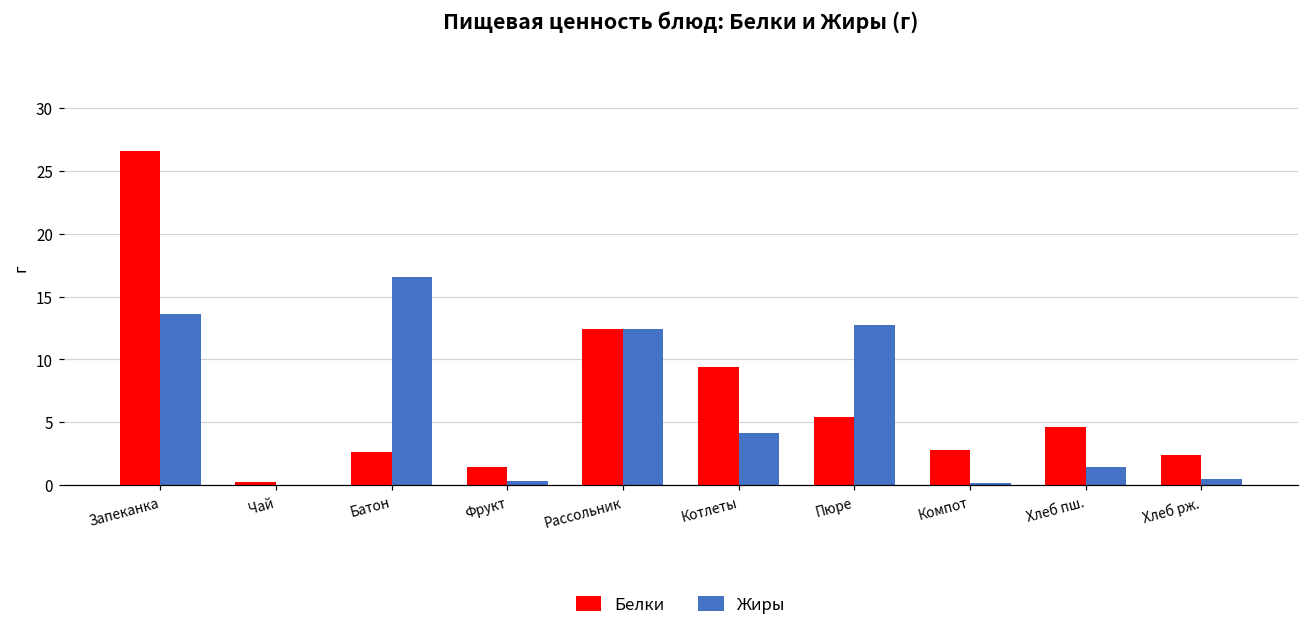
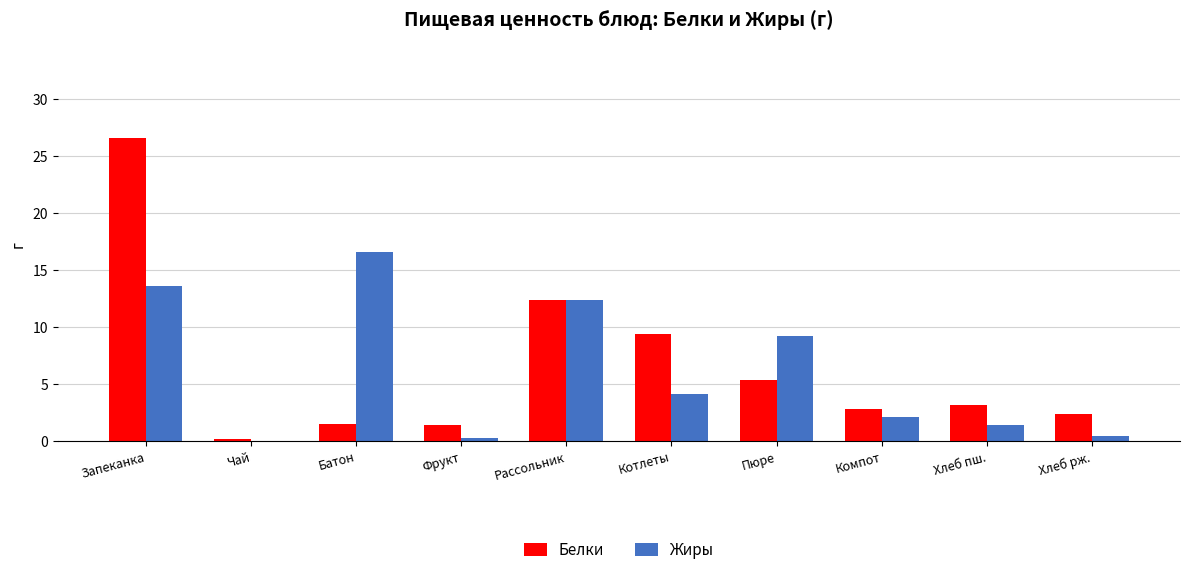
  {
    "Белки": {
      "Запеканка": 26.6,
-     "Батон": 2.6,
+     "Батон": 1.5,
      "Фрукт": 1.4,
      "Рассольник": 12.4,
      "Котлеты": 9.4,
      "Пюре": 5.4,
      "Компот": 2.8,
-     "Хлеб пш.": 4.6,
+     "Хлеб пш.": 3.2,
      "Хлеб рж.": 2.4
    },
    "Жиры": {
      "Запеканка": 13.6,
      "Чай": 0.0,
      "Батон": 16.6,
      "Фрукт": 0.3,
      "Рассольник": 12.4,
      "Котлеты": 4.1,
-     "Пюре": 12.7,
-     "Компот": 0.1,
+     "Пюре": 9.2,
+     "Компот": 2.2,
      "Хлеб пш.": 1.4,
      "Хлеб рж.": 0.5
    }
  }
